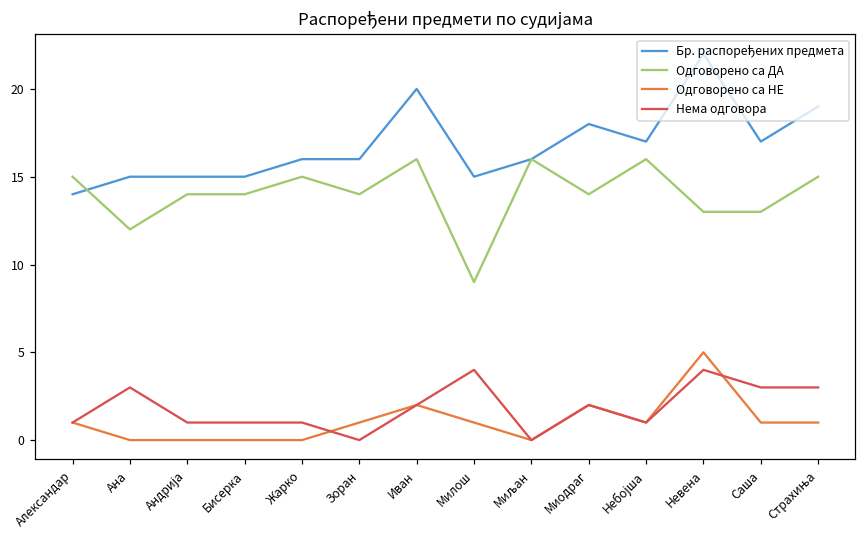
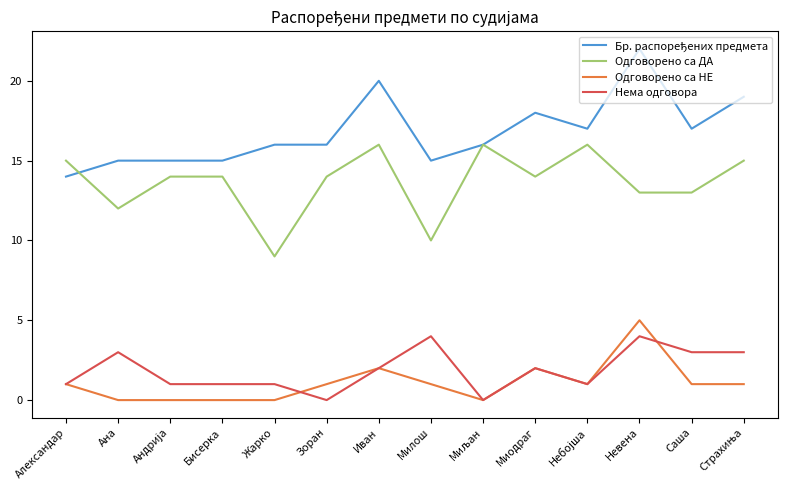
  {
    "Бр. распоређених предмета": {
      "Александар": 14,
      "Ана": 15,
      "Андрија": 15,
      "Бисерка": 15,
      "Жарко": 16,
      "Зоран": 16,
      "Иван": 20,
      "Милош": 15,
      "Миодраг": 18,
      "Небојша": 17,
      "Саша": 17
    },
    "Одговорено са ДА": {
      "Александар": 15,
      "Ана": 12,
      "Андрија": 14,
      "Бисерка": 14,
-     "Жарко": 15,
+     "Жарко": 9,
      "Зоран": 14,
      "Иван": 16,
-     "Милош": 9,
+     "Милош": 10,
      "Миодраг": 14,
      "Небојша": 16,
      "Невена": 13,
      "Саша": 13,
      "Страхиња": 15
    }
  }
